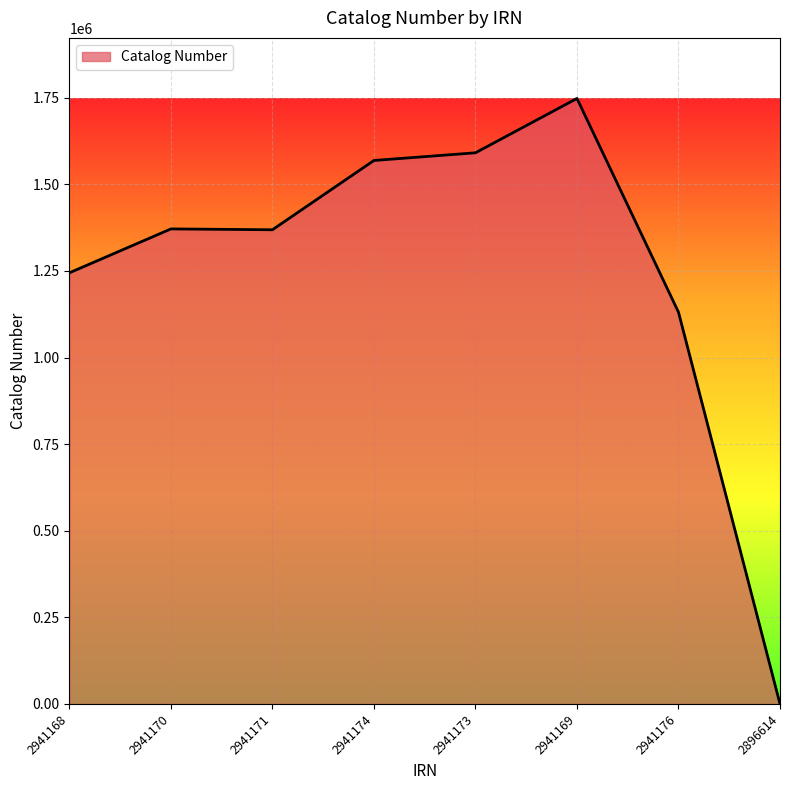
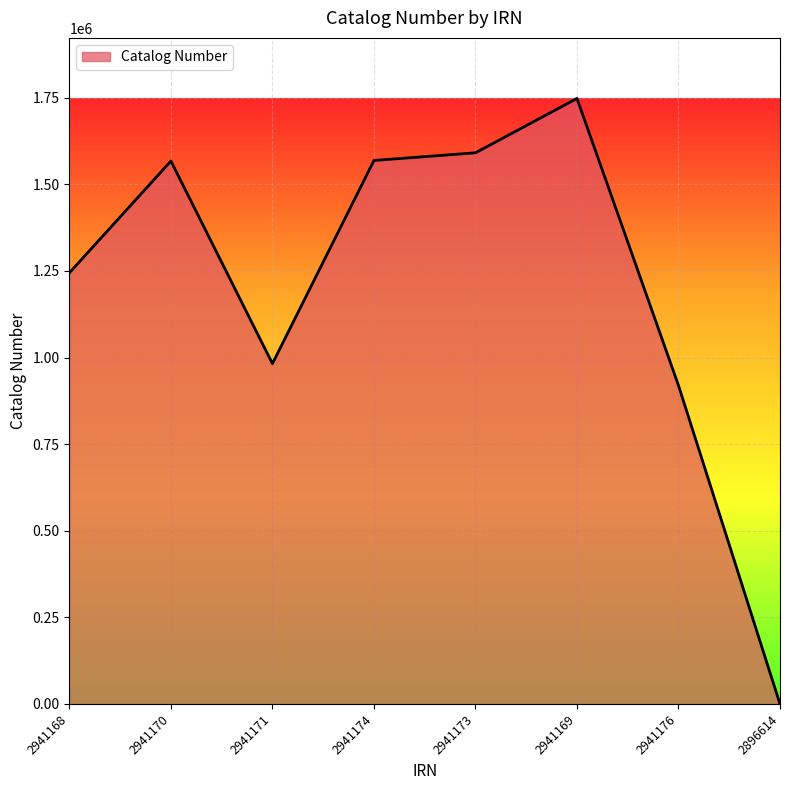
  {
    "2941168": 1240000,
-   "2941170": 1370000,
-   "2941171": 1370000,
+   "2941170": 1570000,
+   "2941171": 980000,
    "2941174": 1570000,
    "2941173": 1590000,
    "2941169": 1750000,
-   "2941176": 1130000,
+   "2941176": 920000,
    "2896614": 0
  }
